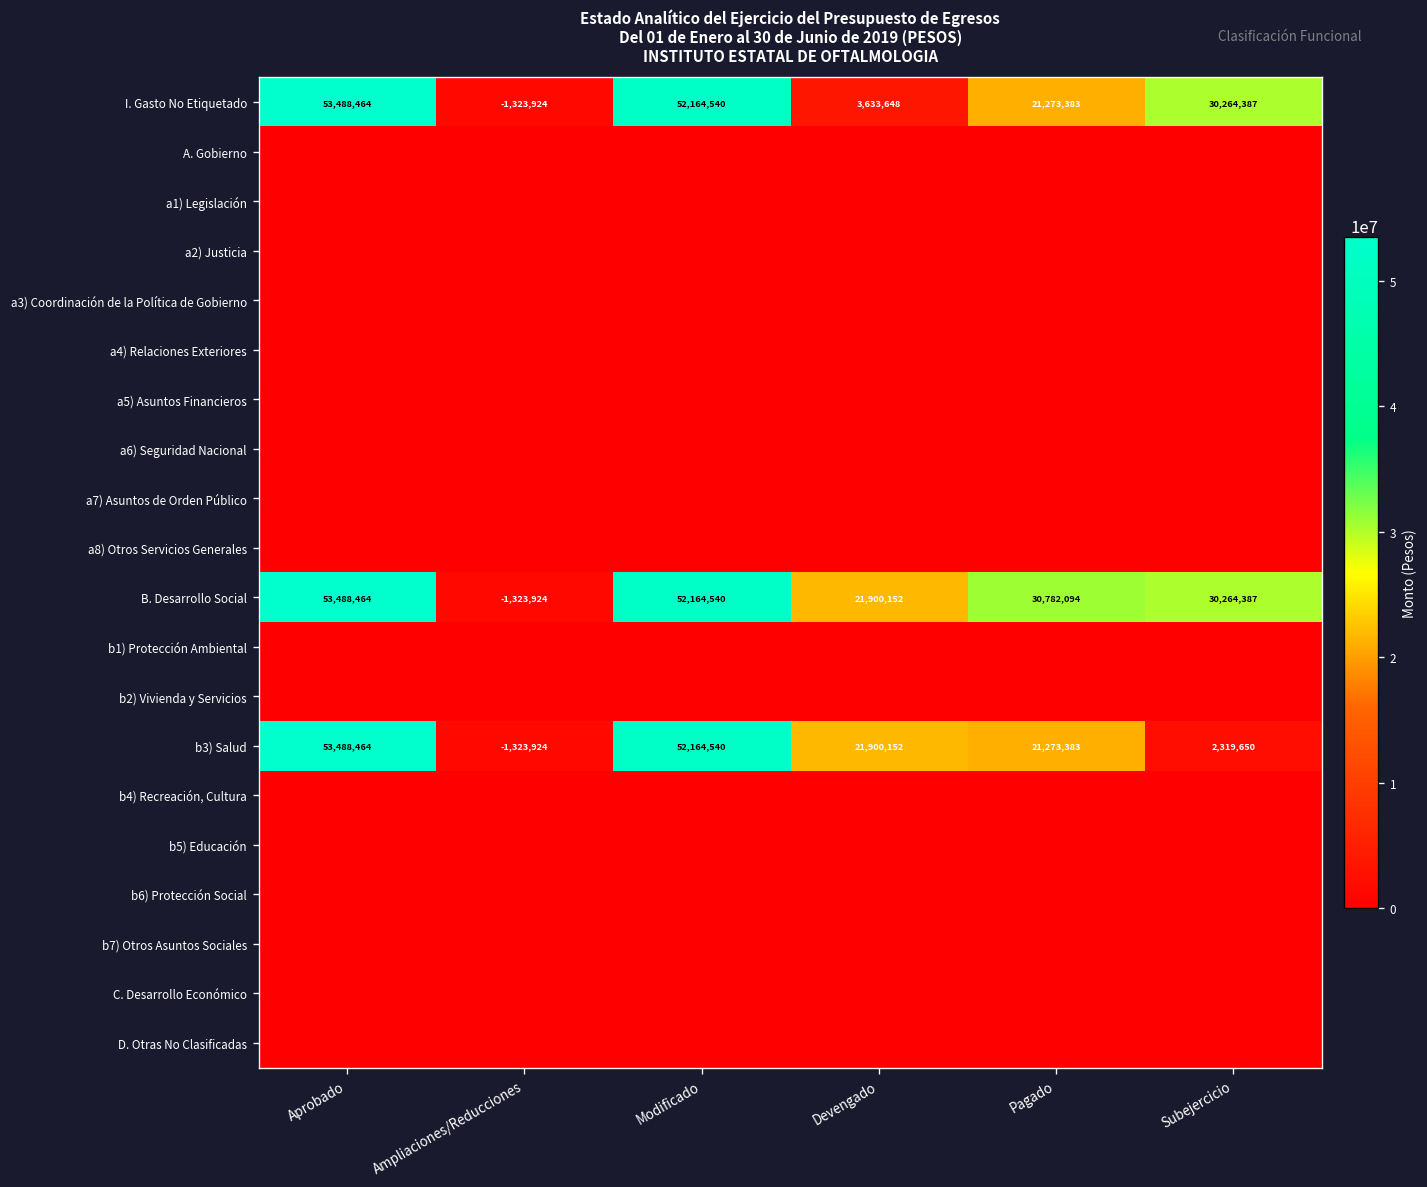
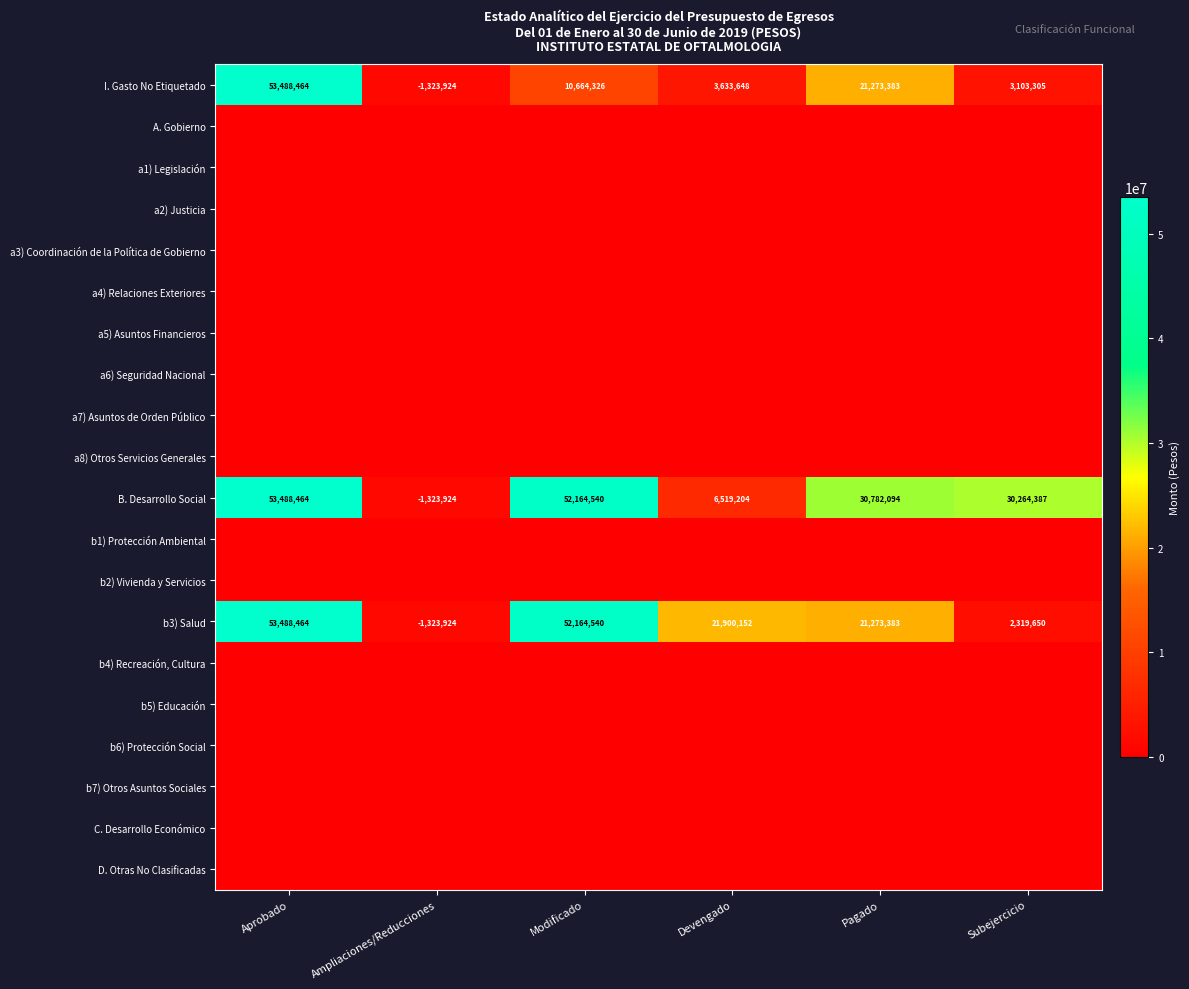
  {
    "I. Gasto No Etiquetado": {
      "Aprobado": "53,488,464",
      "Ampliaciones/Reducciones": "-1,323,924",
-     "Modificado": "52,164,540",
+     "Modificado": "10,664,326",
      "Devengado": "3,633,648",
      "Pagado": "21,273,383",
-     "Subejercicio": "30,264,387"
+     "Subejercicio": "3,103,305"
    },
    "B. Desarrollo Social": {
      "Aprobado": "53,488,464",
      "Ampliaciones/Reducciones": "-1,323,924",
      "Modificado": "52,164,540",
-     "Devengado": "21,900,152",
+     "Devengado": "6,519,204",
      "Pagado": "30,782,094",
      "Subejercicio": "30,264,387"
    },
    "b3) Salud": {
      "Aprobado": "53,488,464",
      "Ampliaciones/Reducciones": "-1,323,924",
      "Modificado": "52,164,540",
      "Devengado": "21,900,152",
      "Pagado": "21,273,383",
      "Subejercicio": "2,319,650"
    }
  }
